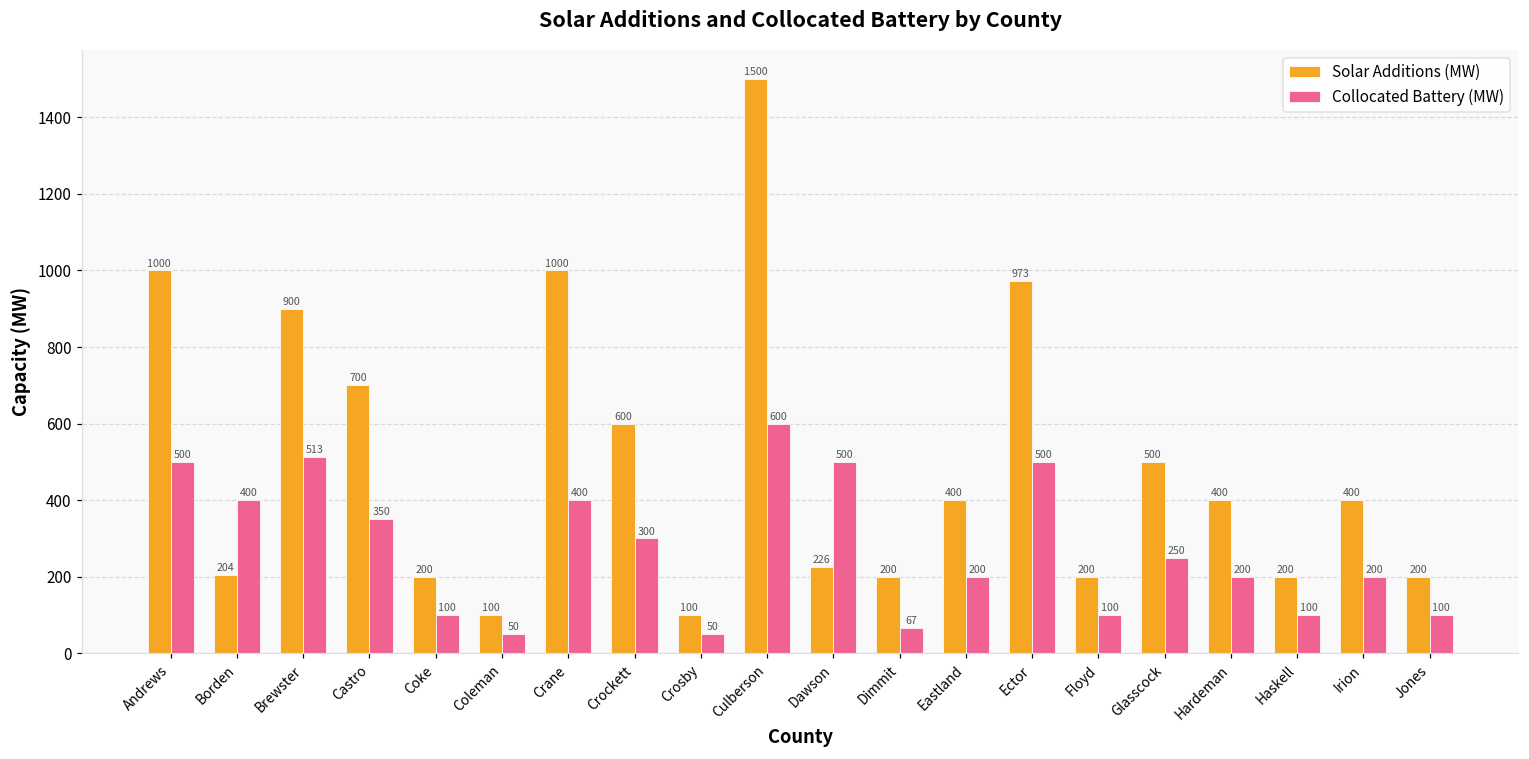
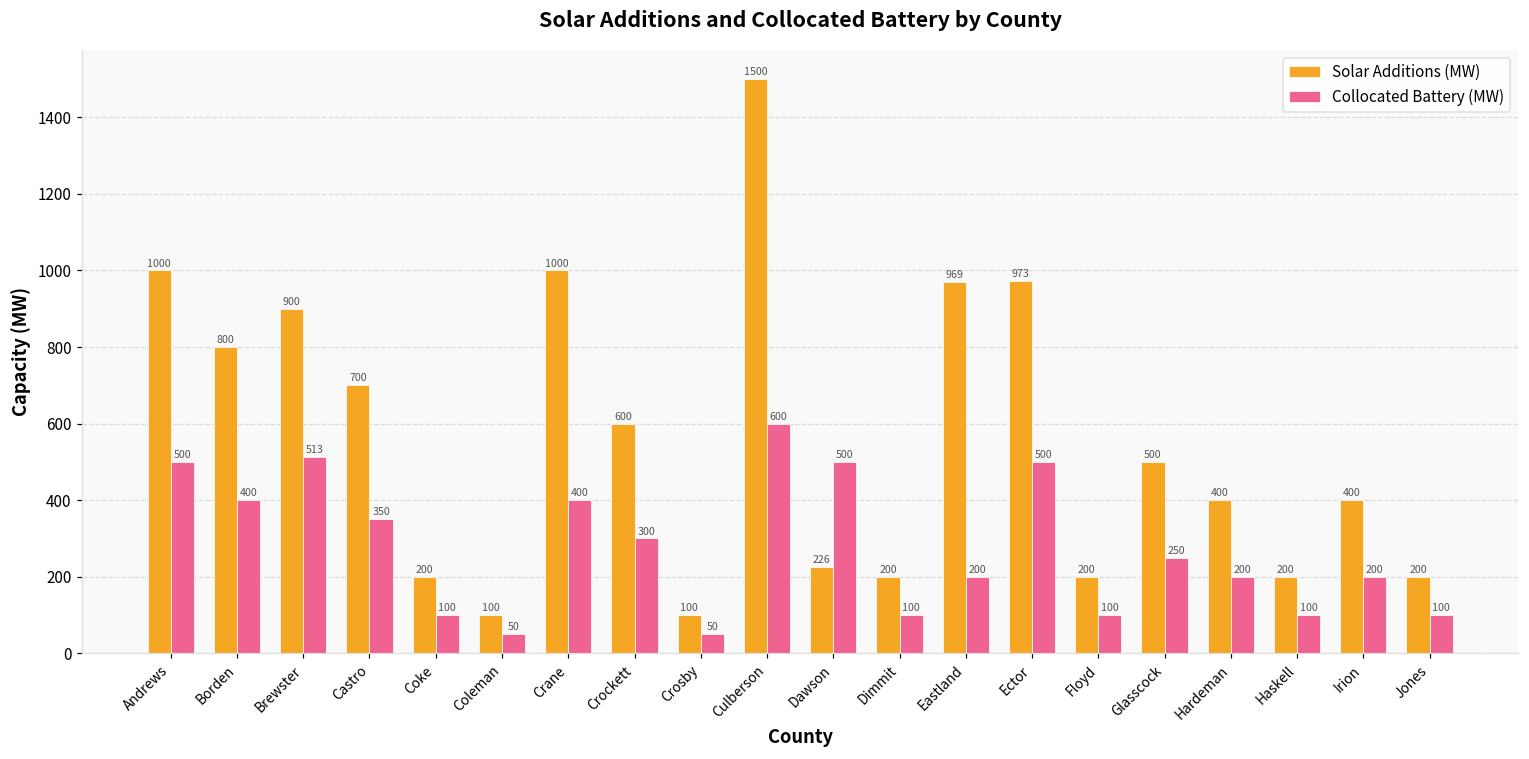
  {
    "Solar Additions (MW)": {
      "Andrews": 1000,
-     "Borden": 204,
+     "Borden": 800,
      "Brewster": 900,
      "Castro": 700,
      "Coke": 200,
      "Coleman": 100,
      "Crane": 1000,
      "Crockett": 600,
      "Crosby": 100,
      "Culberson": 1500,
      "Dawson": 226,
      "Dimmit": 200,
-     "Eastland": 400,
+     "Eastland": 969,
      "Ector": 973,
      "Floyd": 200,
      "Glasscock": 500,
      "Hardeman": 400,
      "Haskell": 200,
      "Irion": 400,
      "Jones": 200
    },
    "Collocated Battery (MW)": {
      "Andrews": 500,
      "Borden": 400,
      "Brewster": 513,
      "Castro": 350,
      "Coke": 100,
      "Coleman": 50,
      "Crane": 400,
      "Crockett": 300,
      "Crosby": 50,
      "Culberson": 600,
      "Dawson": 500,
-     "Dimmit": 67,
+     "Dimmit": 100,
      "Eastland": 200,
      "Ector": 500,
      "Floyd": 100,
      "Glasscock": 250,
      "Hardeman": 200,
      "Haskell": 100,
      "Irion": 200,
      "Jones": 100
    }
  }
